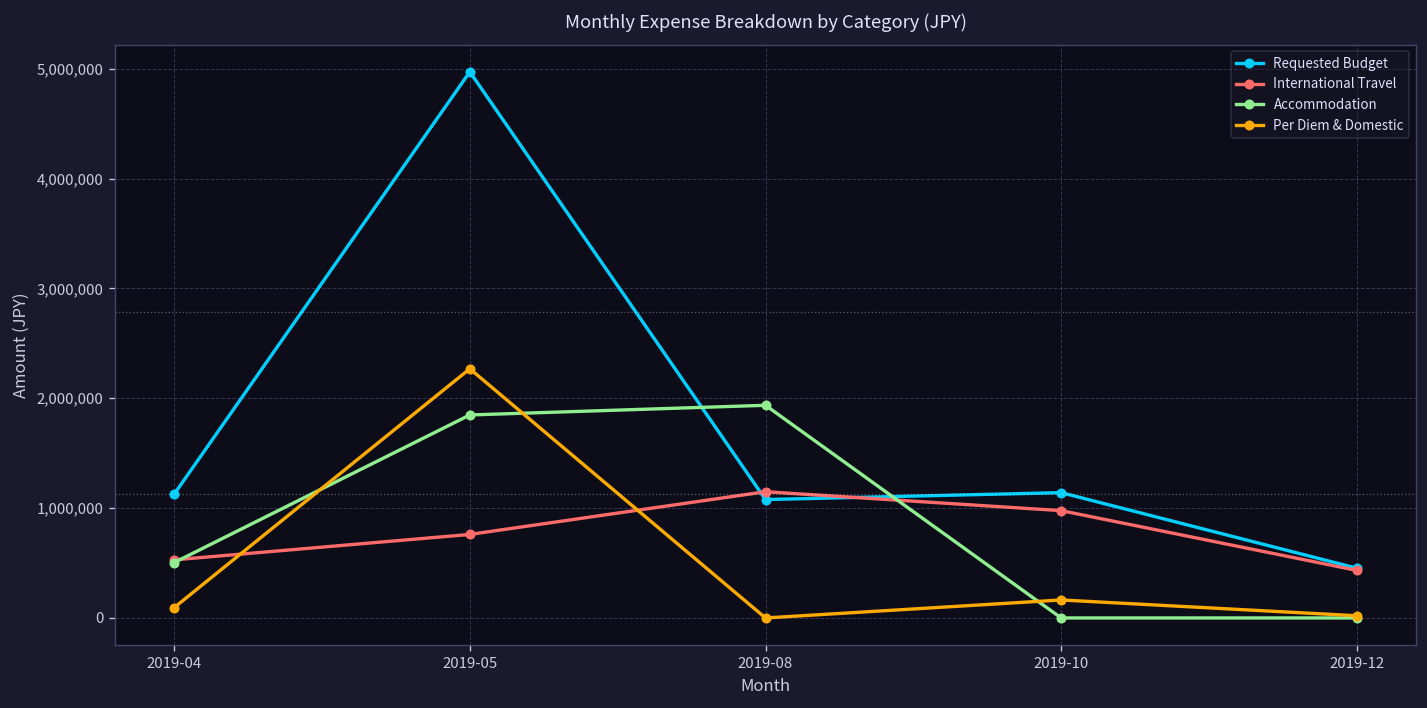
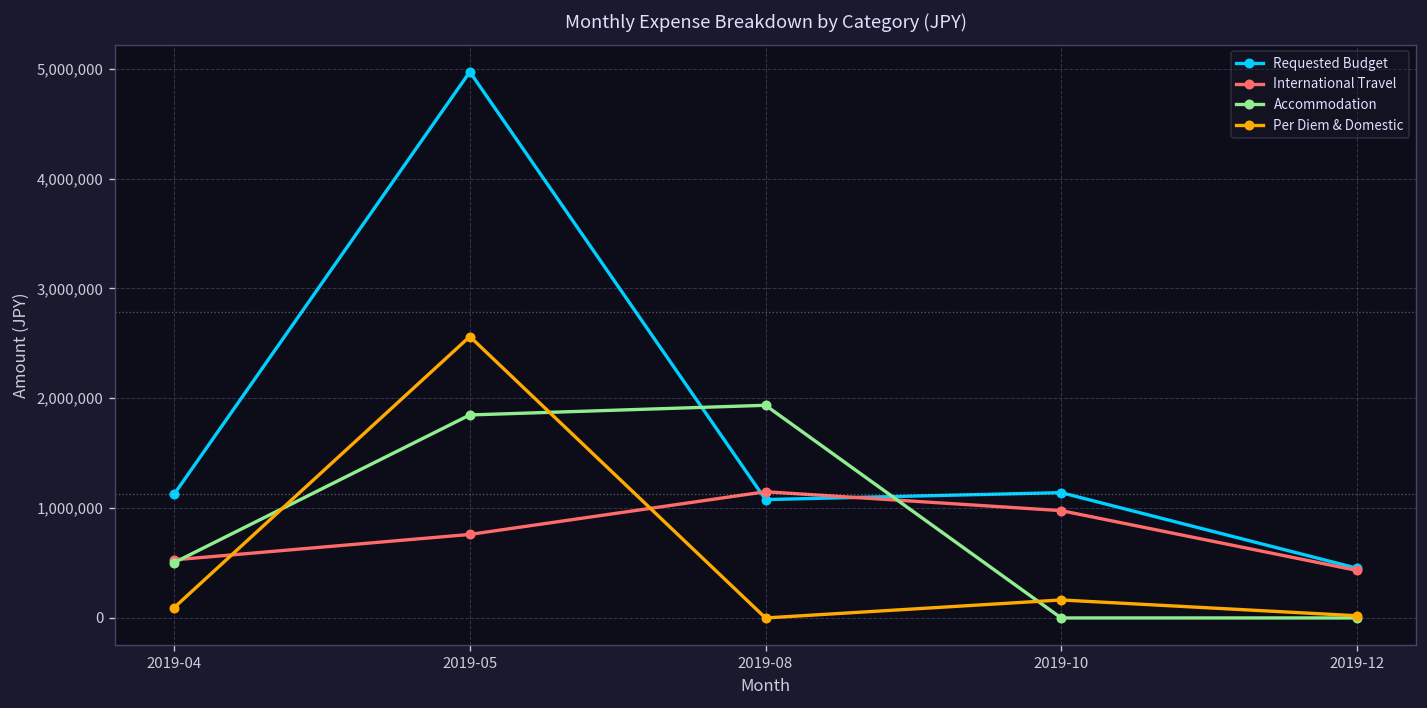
  {
    "Requested Budget": {
      "2019-04": "1,100,000",
      "2019-05": "5,000,000",
      "2019-08": "1,100,000",
      "2019-10": "1,100,000"
    },
    "International Travel": {
      "2019-05": "800,000",
      "2019-08": "1,100,000",
      "2019-10": "1,000,000"
    },
    "Accommodation": {
      "2019-05": "1,800,000",
      "2019-08": "1,900,000",
      "2019-10": "0"
    },
    "Per Diem & Domestic": {
      "2019-04": "100,000",
-     "2019-05": "2,300,000",
+     "2019-05": "2,600,000",
      "2019-08": "0",
      "2019-10": "200,000"
    }
  }
